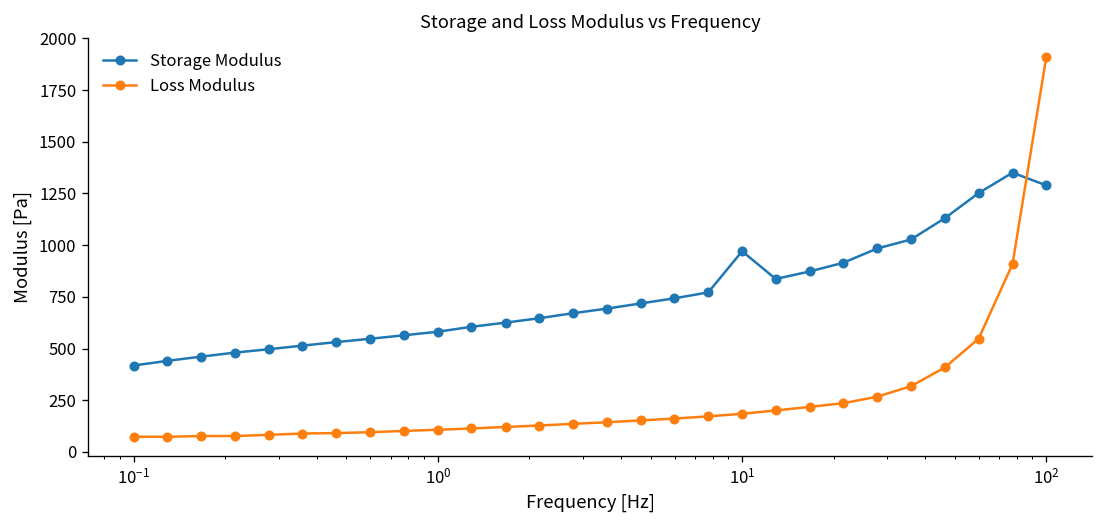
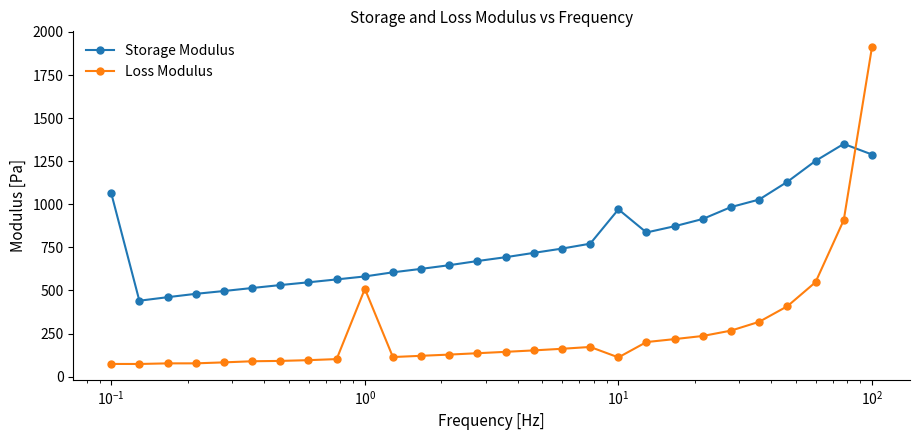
  {
    "Storage Modulus": {
-     "10^-1": 420,
+     "10^-1": 1060,
      "10^0": 580,
      "10^1": 970,
      "10^2": 1290
    },
    "Loss Modulus": {
      "10^-1": 70,
-     "10^0": 110,
-     "10^1": 180,
+     "10^0": 510,
+     "10^1": 110,
      "10^2": 1910
    }
  }
